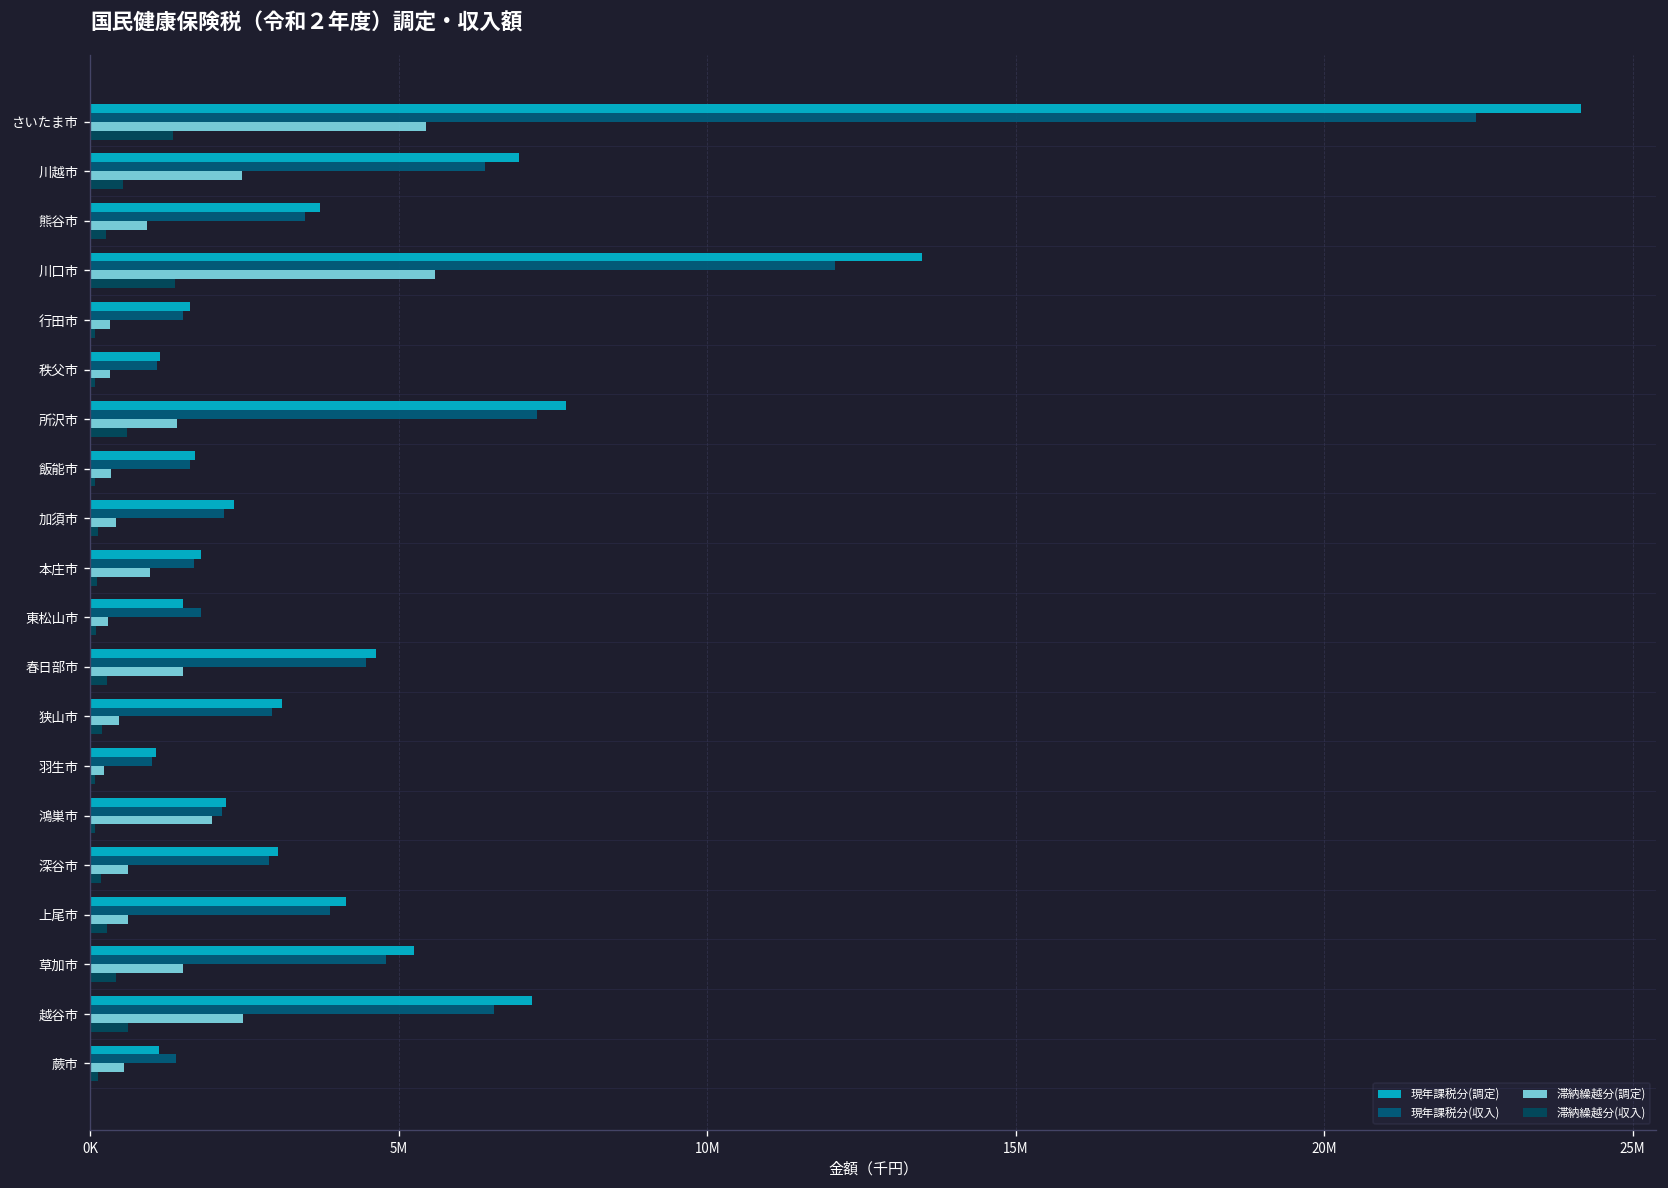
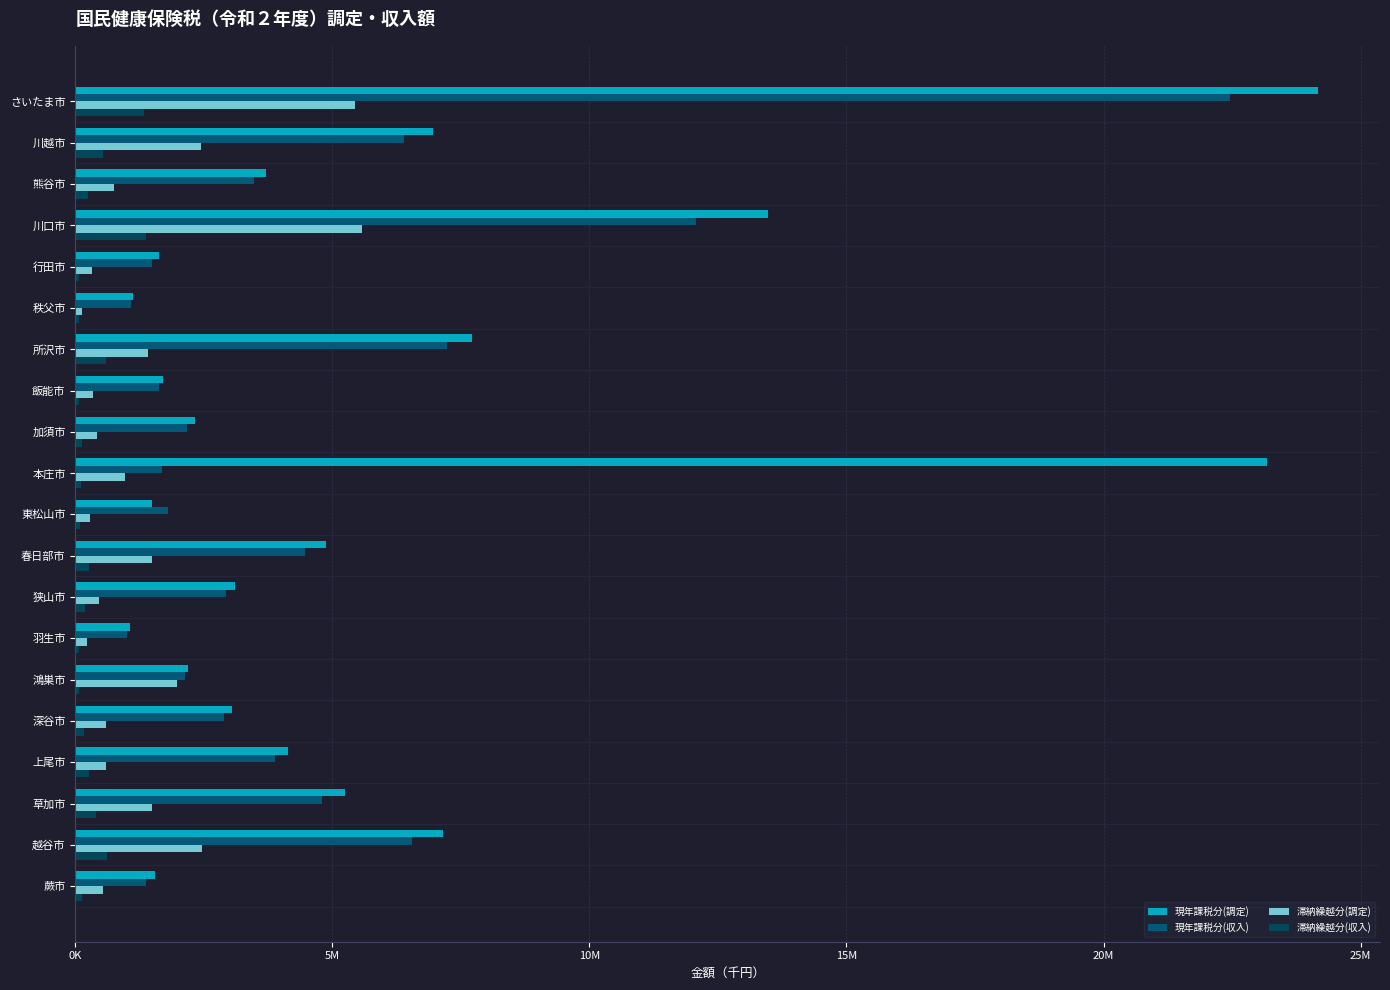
  {
    "現年課税分(調定)": {
      "さいたま市": 24200000,
      "川越市": 6900000,
      "熊谷市": 3700000,
      "川口市": 13500000,
      "行田市": 1600000,
      "秩父市": 1100000,
      "所沢市": 7700000,
      "飯能市": 1700000,
      "加須市": 2300000,
-     "本庄市": 1800000,
+     "本庄市": 23200000,
      "東松山市": 1500000,
-     "春日部市": 4600000,
+     "春日部市": 4900000,
      "狭山市": 3100000,
      "羽生市": 1100000,
      "鴻巣市": 2200000,
      "深谷市": 3000000,
      "上尾市": 4100000,
      "草加市": 5200000,
      "越谷市": 7200000,
-     "蕨市": 1100000
+     "蕨市": 1600000
    },
    "滞納繰越分(調定)": {
      "さいたま市": 5400000,
      "川越市": 2500000,
-     "熊谷市": 900000,
+     "熊谷市": 800000,
      "川口市": 5600000,
      "行田市": 300000,
-     "秩父市": 300000,
+     "秩父市": 100000,
      "所沢市": 1400000,
      "飯能市": 300000,
      "加須市": 400000,
      "本庄市": 1000000,
      "東松山市": 300000,
      "春日部市": 1500000,
      "狭山市": 500000,
      "羽生市": 200000,
      "鴻巣市": 2000000,
      "深谷市": 600000,
      "上尾市": 600000,
      "草加市": 1500000,
      "越谷市": 2500000,
      "蕨市": 500000
    }
  }
